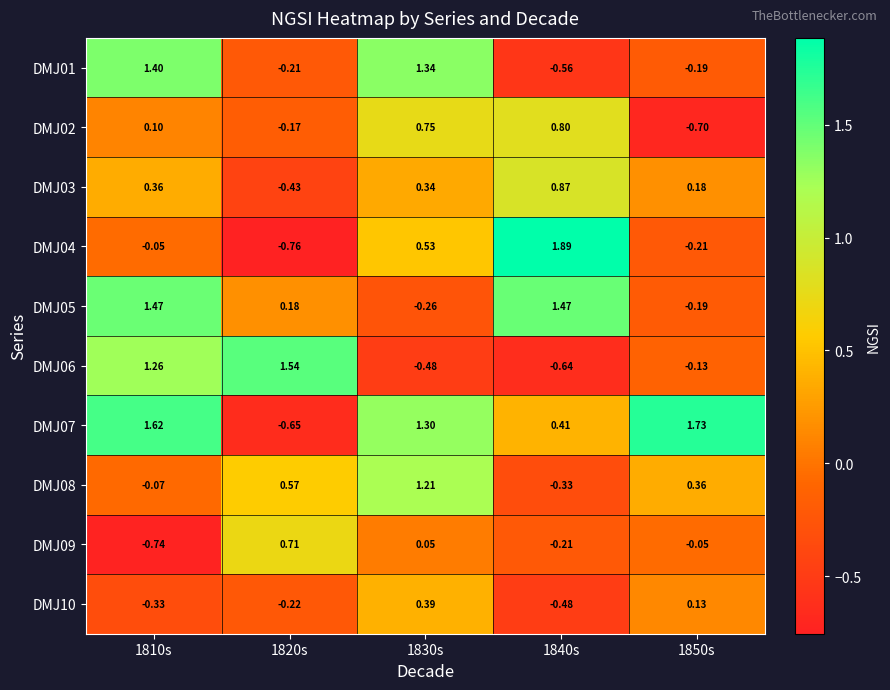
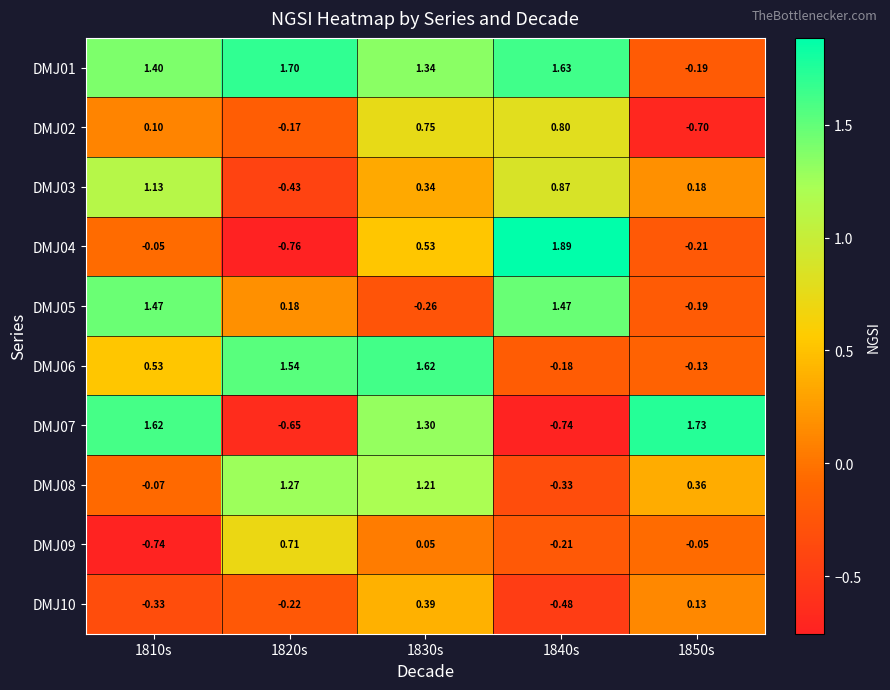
  {
    "DMJ01": {
      "1810s": 1.40,
-     "1820s": -0.21,
+     "1820s": 1.70,
      "1830s": 1.34,
-     "1840s": -0.56,
+     "1840s": 1.63,
      "1850s": -0.19
    },
    "DMJ02": {
      "1810s": 0.10,
      "1820s": -0.17,
      "1830s": 0.75,
      "1840s": 0.80,
      "1850s": -0.70
    },
    "DMJ03": {
-     "1810s": 0.36,
+     "1810s": 1.13,
      "1820s": -0.43,
      "1830s": 0.34,
      "1840s": 0.87,
      "1850s": 0.18
    },
    "DMJ04": {
      "1810s": -0.05,
      "1820s": -0.76,
      "1830s": 0.53,
      "1840s": 1.89,
      "1850s": -0.21
    },
    "DMJ05": {
      "1810s": 1.47,
      "1820s": 0.18,
      "1830s": -0.26,
      "1840s": 1.47,
      "1850s": -0.19
    },
    "DMJ06": {
-     "1810s": 1.26,
+     "1810s": 0.53,
      "1820s": 1.54,
-     "1830s": -0.48,
-     "1840s": -0.64,
+     "1830s": 1.62,
+     "1840s": -0.18,
      "1850s": -0.13
    },
    "DMJ07": {
      "1810s": 1.62,
      "1820s": -0.65,
      "1830s": 1.30,
-     "1840s": 0.41,
+     "1840s": -0.74,
      "1850s": 1.73
    },
    "DMJ08": {
      "1810s": -0.07,
-     "1820s": 0.57,
+     "1820s": 1.27,
      "1830s": 1.21,
      "1840s": -0.33,
      "1850s": 0.36
    },
    "DMJ09": {
      "1810s": -0.74,
      "1820s": 0.71,
      "1830s": 0.05,
      "1840s": -0.21,
      "1850s": -0.05
    },
    "DMJ10": {
      "1810s": -0.33,
      "1820s": -0.22,
      "1830s": 0.39,
      "1840s": -0.48,
      "1850s": 0.13
    }
  }
